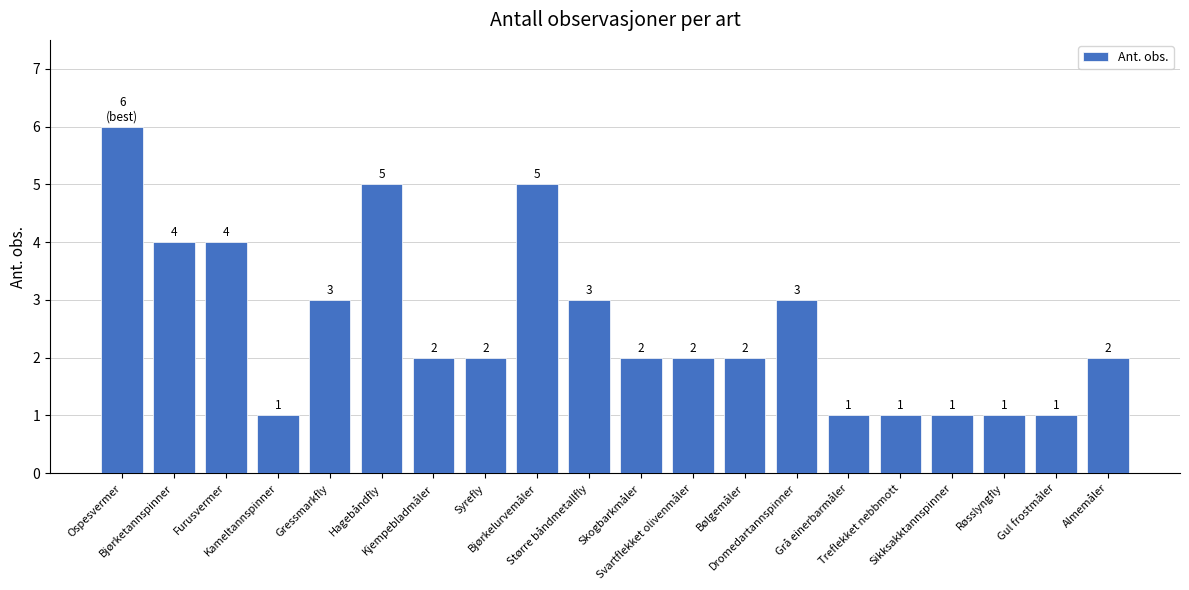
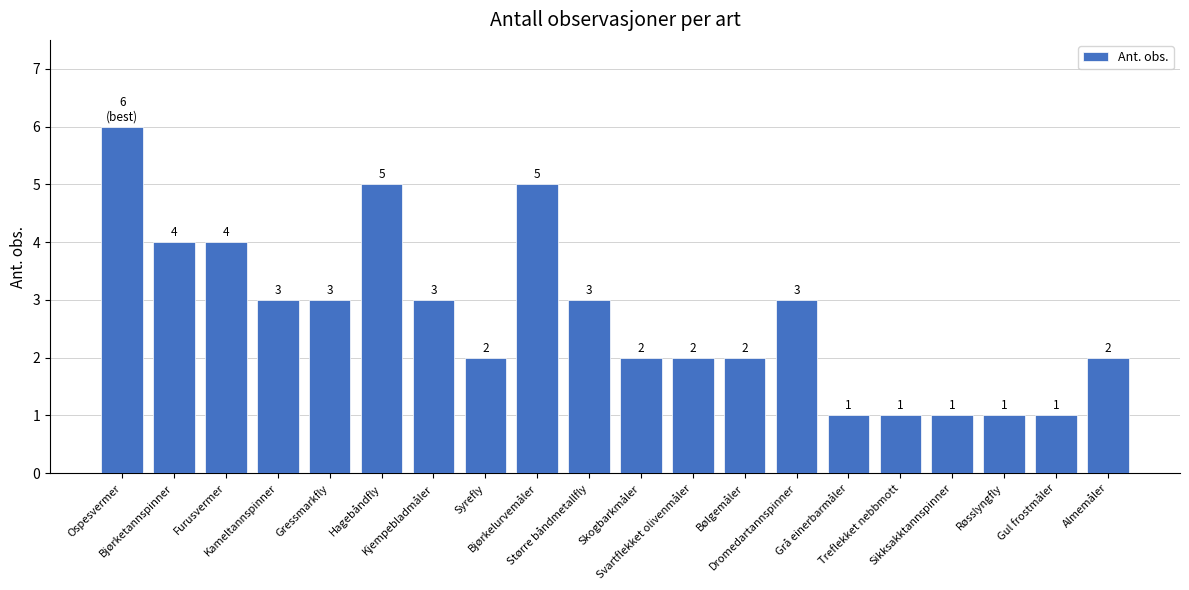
  {
    "Ospesvermer": 6,
    "Bjørketannspinner": 4,
    "Furusvermer": 4,
-   "Kameltannspinner": 1,
+   "Kameltannspinner": 3,
    "Gressmarkfly": 3,
    "Hagebåndfly": 5,
-   "Kjempebladmåler": 2,
+   "Kjempebladmåler": 3,
    "Syrefly": 2,
    "Bjørkelurvemåler": 5,
    "Større båndmetallfly": 3,
    "Skogbarkmåler": 2,
    "Svartflekket olivenmåler": 2,
    "Bølgemåler": 2,
    "Dromedartannspinner": 3,
    "Grå einerbarmåler": 1,
    "Treflekket nebbmott": 1,
    "Sikksakktannspinner": 1,
    "Røsslyngfly": 1,
    "Gul frostmåler": 1,
    "Almemåler": 2
  }
